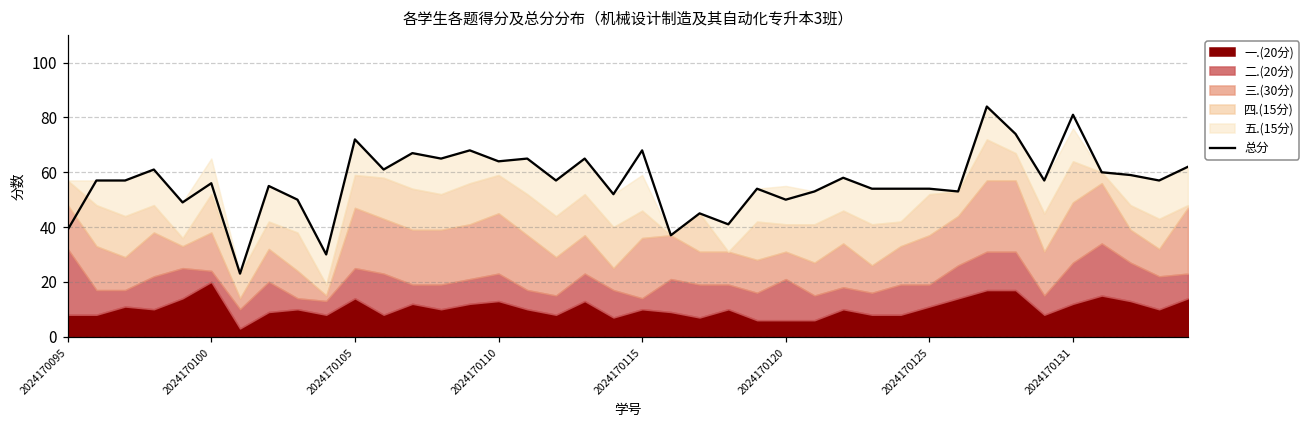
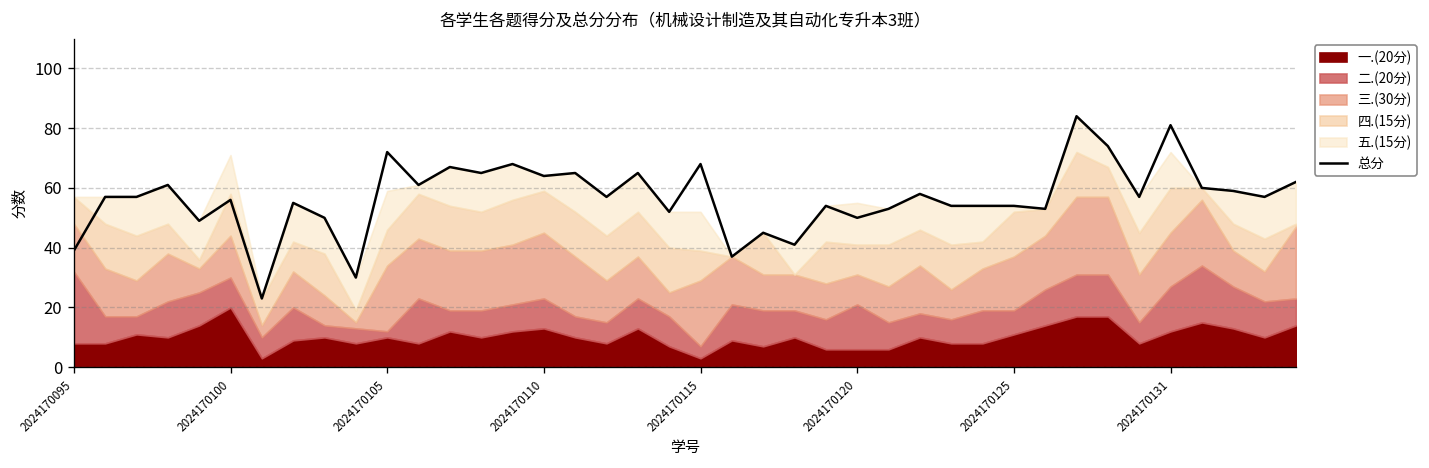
  {
    "总分": {
      "2024170095": 39,
      "2024170100": 56,
      "2024170115": 68,
      "2024170120": 50,
      "2024170131": 81
    },
    "一.(20分)": {
      "2024170095": 8,
      "2024170100": 20,
-     "2024170105": 14,
+     "2024170105": 10,
      "2024170110": 13,
-     "2024170115": 10,
+     "2024170115": 3,
      "2024170120": 6,
      "2024170125": 11,
      "2024170131": 12
    },
    "二.(20分)": {
      "2024170095": 24,
-     "2024170100": 4,
-     "2024170105": 11,
+     "2024170100": 10,
+     "2024170105": 2,
      "2024170110": 10,
      "2024170115": 4,
      "2024170120": 15,
      "2024170125": 8,
      "2024170131": 15
    },
    "三.(30分)": {
      "2024170095": 16,
      "2024170100": 14,
      "2024170105": 22,
      "2024170110": 22,
      "2024170115": 22,
      "2024170120": 10,
      "2024170125": 18,
-     "2024170131": 22
+     "2024170131": 18
    }
  }
